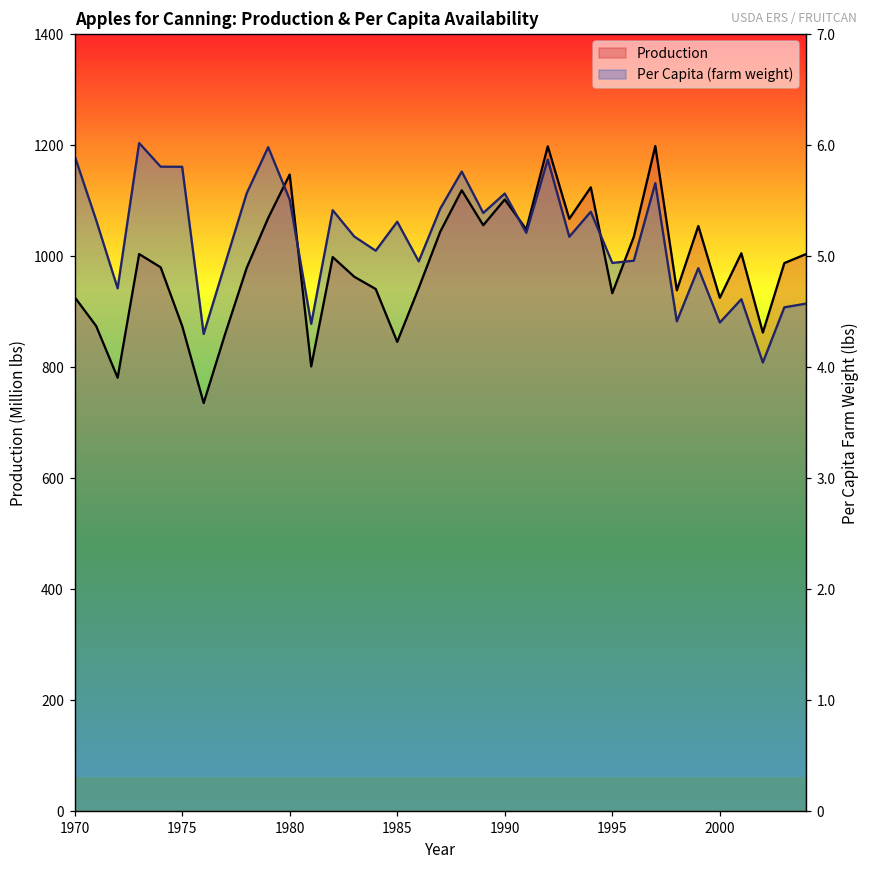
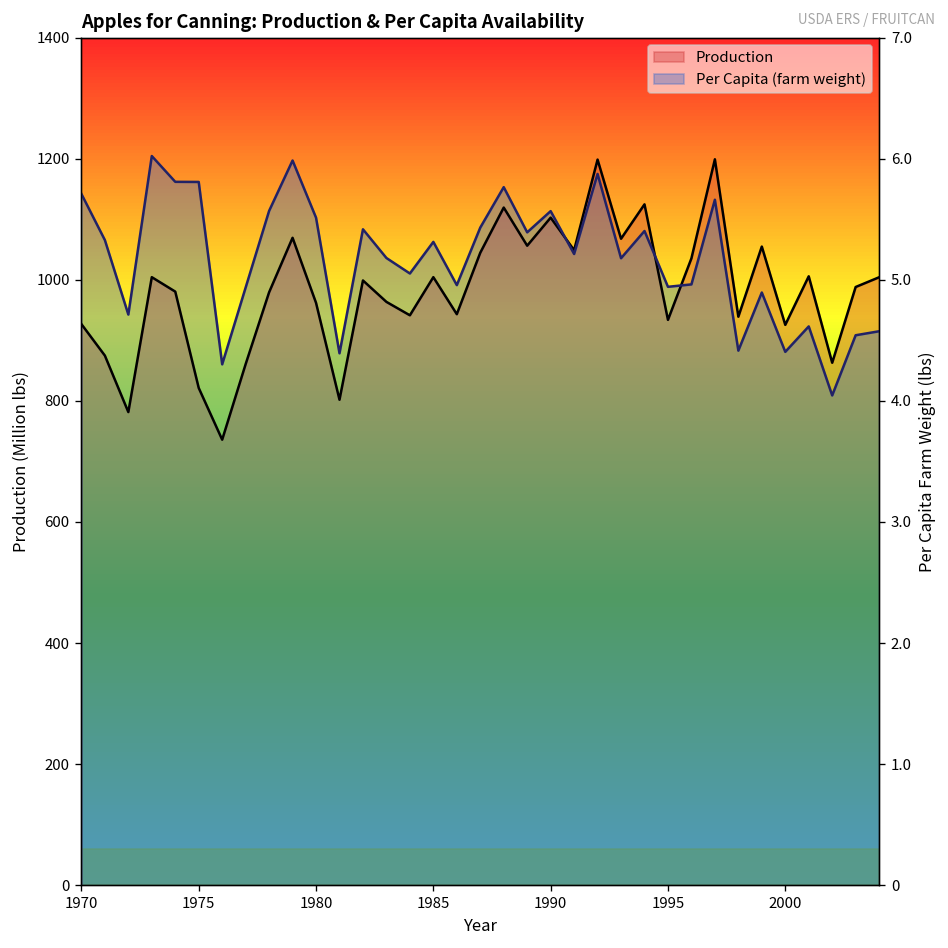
  {
    "Production": {
      "1970": 930,
-     "1975": 870,
-     "1980": 1150,
-     "1985": 850,
+     "1975": 820,
+     "1980": 960,
+     "1985": 1000,
      "1990": 1100,
      "1995": 930,
      "2000": 930
    },
    "Per Capita (farm weight)": {
-     "1970": 1180,
+     "1970": 1140,
      "1975": 1160,
      "1980": 1100,
      "1985": 1060,
      "1990": 1110,
      "1995": 990,
      "2000": 880
    }
  }
